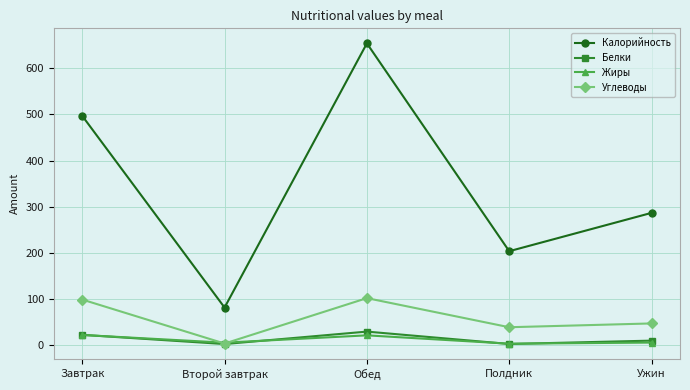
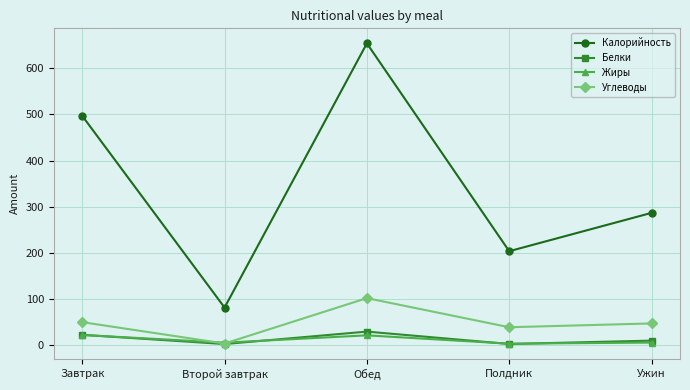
  {
    "Углеводы": {
-     "Завтрак": 100,
+     "Завтрак": 50,
      "Обед": 100,
      "Полдник": 40,
      "Ужин": 50
    }
  }
